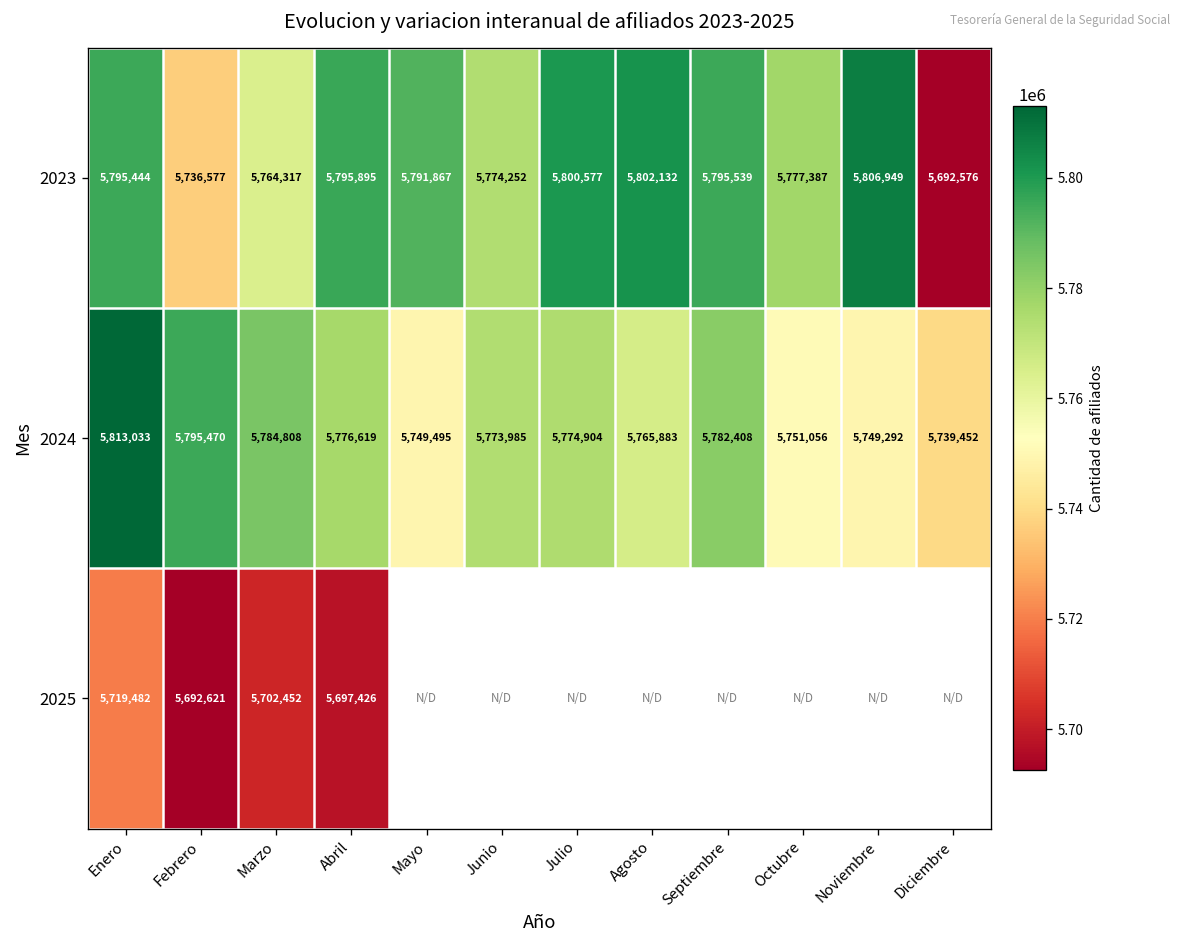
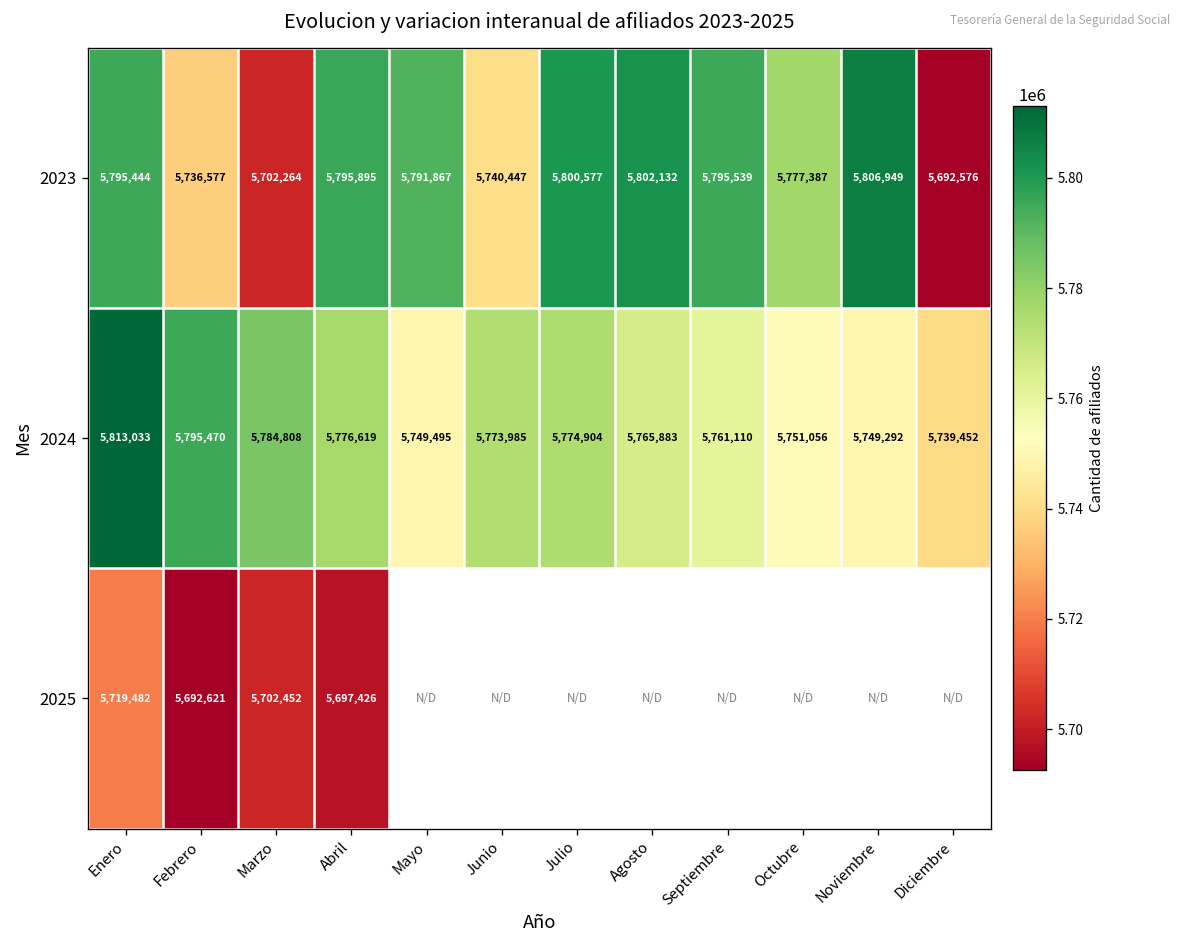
  {
    "2023": {
      "Enero": "5,795,444",
      "Febrero": "5,736,577",
-     "Marzo": "5,764,317",
+     "Marzo": "5,702,264",
      "Abril": "5,795,895",
      "Mayo": "5,791,867",
-     "Junio": "5,774,252",
+     "Junio": "5,740,447",
      "Julio": "5,800,577",
      "Agosto": "5,802,132",
      "Septiembre": "5,795,539",
      "Octubre": "5,777,387",
      "Noviembre": "5,806,949",
      "Diciembre": "5,692,576"
    },
    "2024": {
      "Enero": "5,813,033",
      "Febrero": "5,795,470",
      "Marzo": "5,784,808",
      "Abril": "5,776,619",
      "Mayo": "5,749,495",
      "Junio": "5,773,985",
      "Julio": "5,774,904",
      "Agosto": "5,765,883",
-     "Septiembre": "5,782,408",
+     "Septiembre": "5,761,110",
      "Octubre": "5,751,056",
      "Noviembre": "5,749,292",
      "Diciembre": "5,739,452"
    },
    "2025": {
      "Enero": "5,719,482",
      "Febrero": "5,692,621",
      "Marzo": "5,702,452",
      "Abril": "5,697,426"
    }
  }
